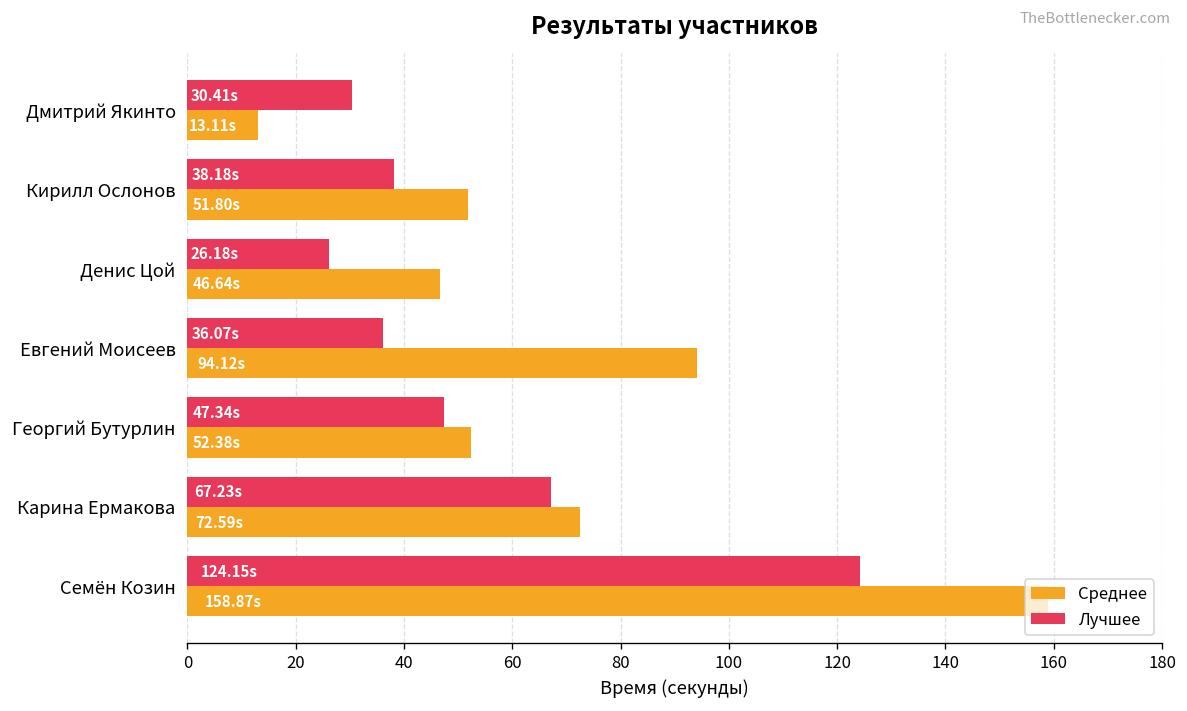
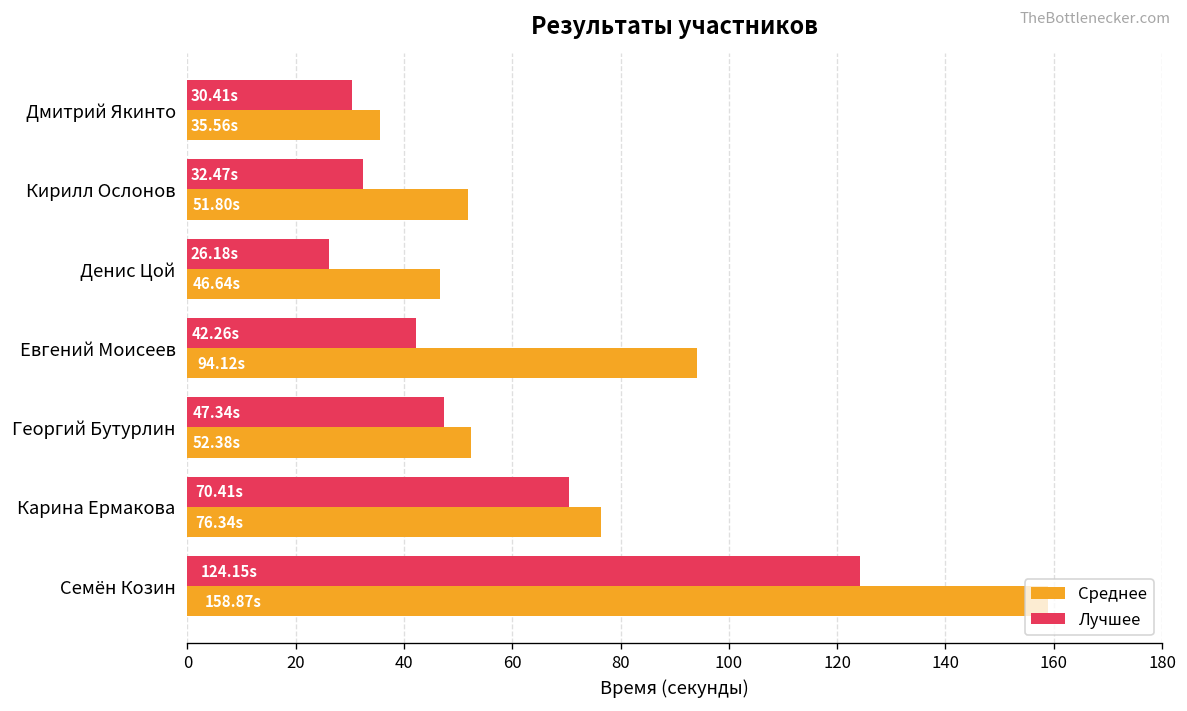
  {
    "Среднее": {
-     "Дмитрий Якинто": "13.11s",
+     "Дмитрий Якинто": "35.56s",
      "Кирилл Ослонов": "51.80s",
      "Денис Цой": "46.64s",
      "Евгений Моисеев": "94.12s",
      "Георгий Бутурлин": "52.38s",
-     "Карина Ермакова": "72.59s"
+     "Карина Ермакова": "76.34s"
    },
    "Лучшее": {
      "Дмитрий Якинто": "30.41s",
-     "Кирилл Ослонов": "38.18s",
+     "Кирилл Ослонов": "32.47s",
      "Денис Цой": "26.18s",
-     "Евгений Моисеев": "36.07s",
+     "Евгений Моисеев": "42.26s",
      "Георгий Бутурлин": "47.34s",
-     "Карина Ермакова": "67.23s",
+     "Карина Ермакова": "70.41s",
      "Семён Козин": "124.15s"
    }
  }
